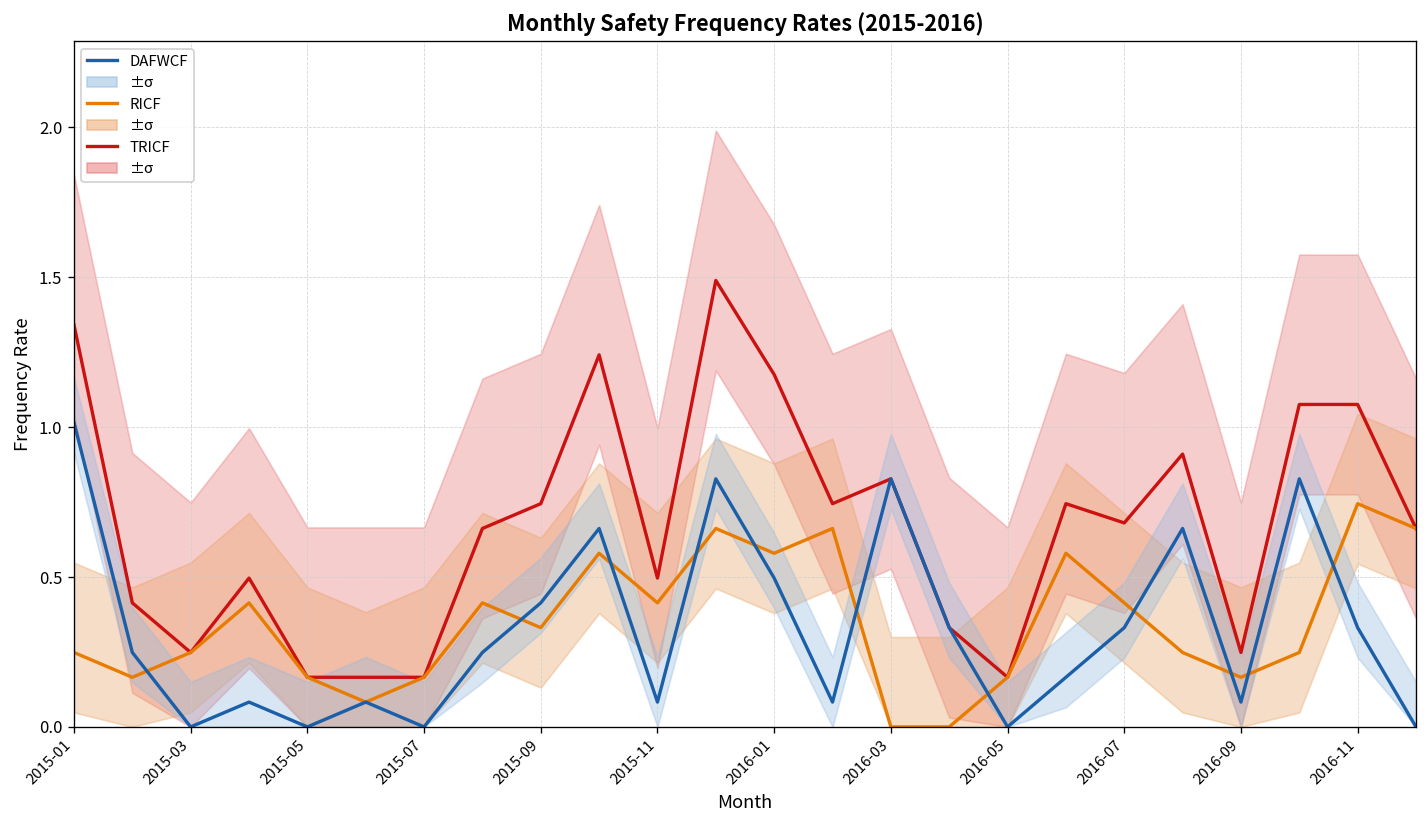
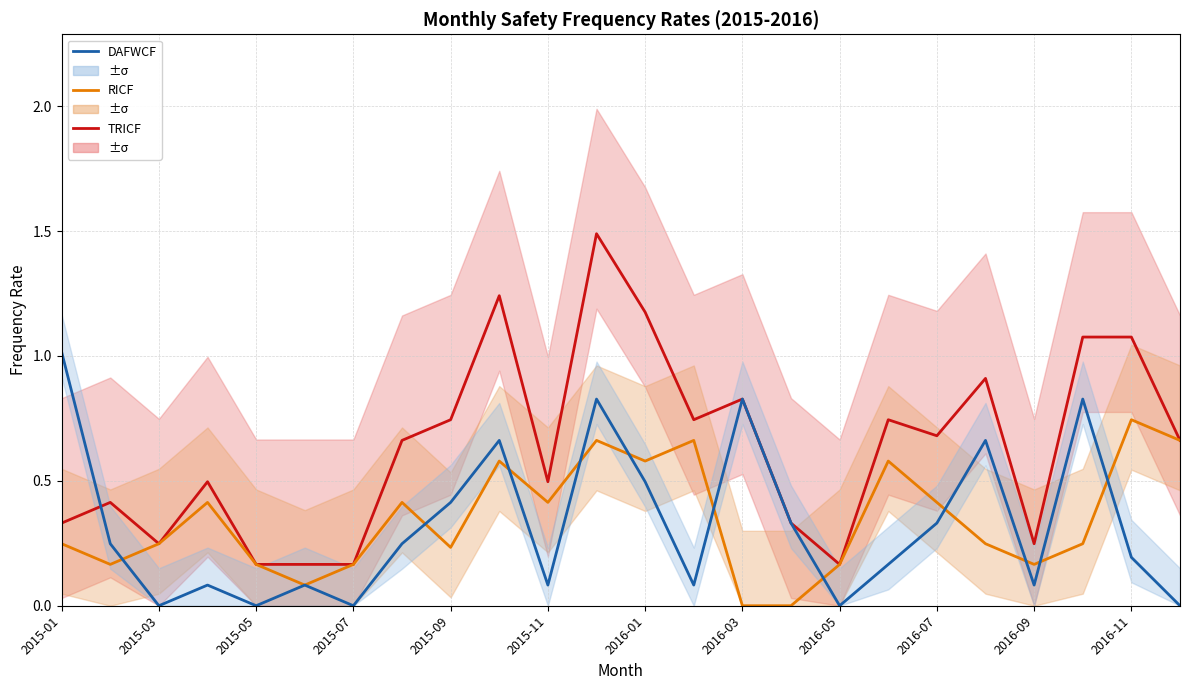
  {
    "TRICF": {
-     "2015-01": 1.34,
+     "2015-01": 0.33,
      "2015-09": 0.74,
      "2015-11": 0.50,
      "2016-01": 1.18,
      "2016-07": 0.68,
      "2016-09": 0.25,
      "2016-11": 1.08
    },
    "RICF": {
      "2015-01": 0.25,
-     "2015-09": 0.33,
+     "2015-09": 0.23,
      "2015-11": 0.41,
      "2016-01": 0.58,
      "2016-03": 0.00,
      "2016-07": 0.41,
      "2016-09": 0.17,
      "2016-11": 0.74
    },
    "DAFWCF": {
      "2015-01": 1.02,
      "2015-03": 0.00,
      "2015-05": 0.00,
      "2015-07": 0.00,
      "2015-09": 0.41,
      "2015-11": 0.08,
      "2016-01": 0.50,
      "2016-05": 0.00,
      "2016-07": 0.33,
      "2016-09": 0.08,
-     "2016-11": 0.33
+     "2016-11": 0.19
    }
  }
